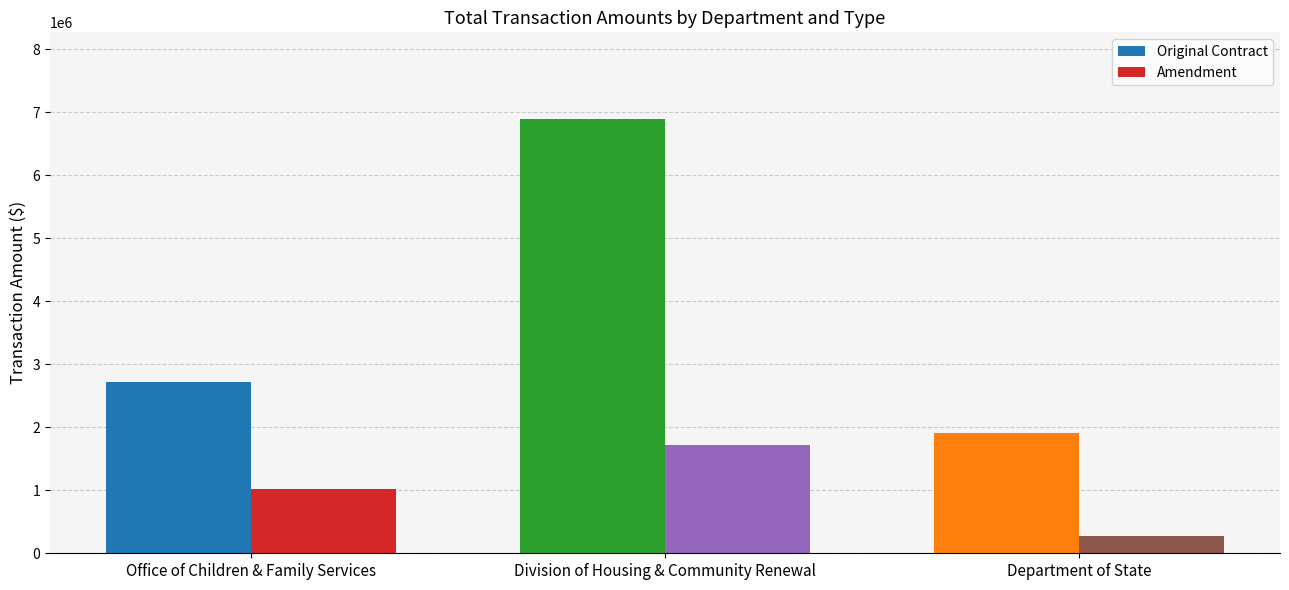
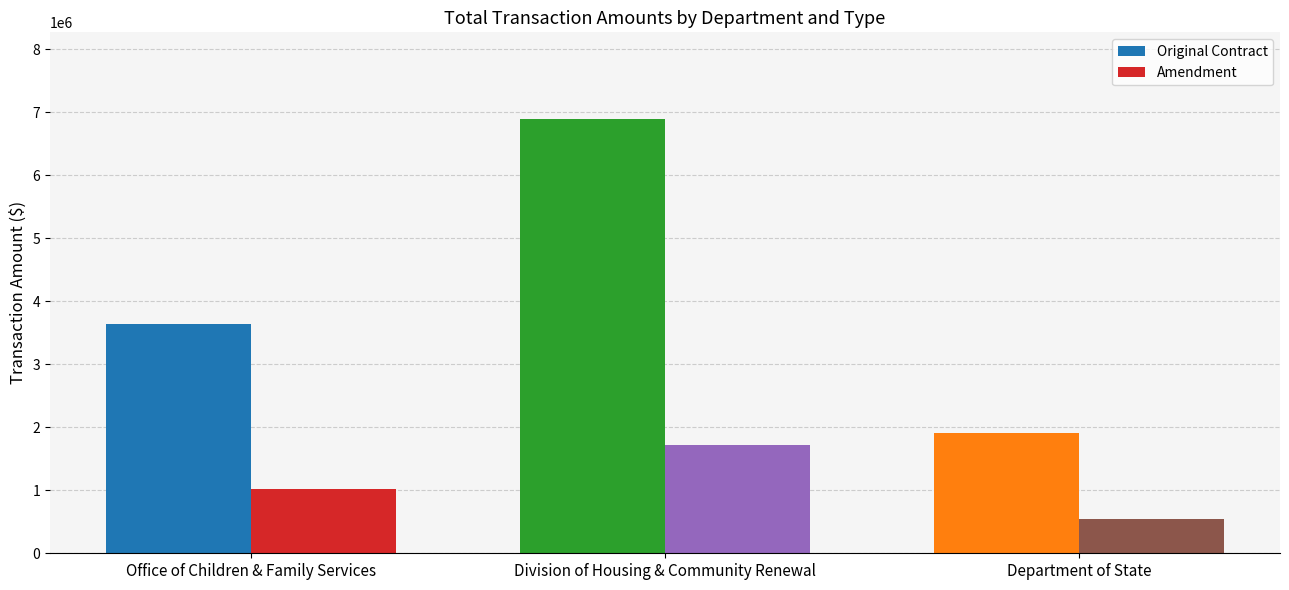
  {
    "Original Contract": {
-     "Office of Children & Family Services": 2700000,
+     "Office of Children & Family Services": 3600000,
      "Division of Housing & Community Renewal": 6900000,
      "Department of State": 1900000
    },
    "Amendment": {
      "Office of Children & Family Services": 1000000,
      "Division of Housing & Community Renewal": 1700000,
-     "Department of State": 300000
+     "Department of State": 500000
    }
  }
